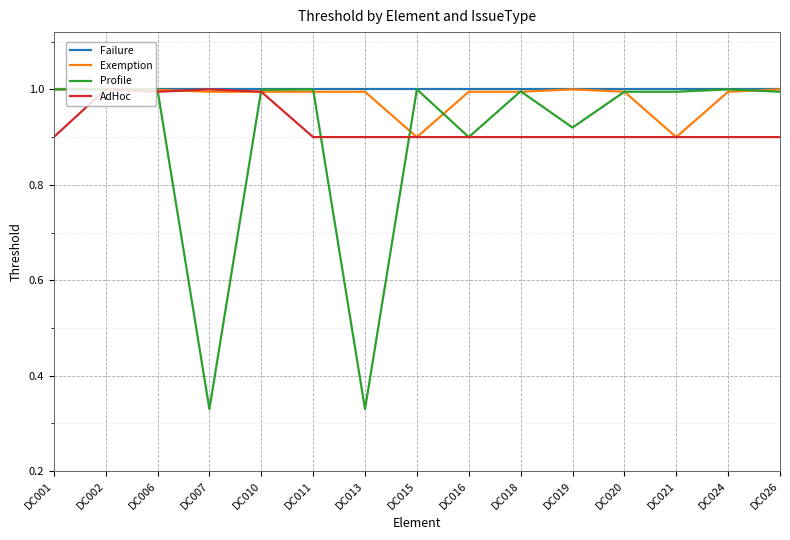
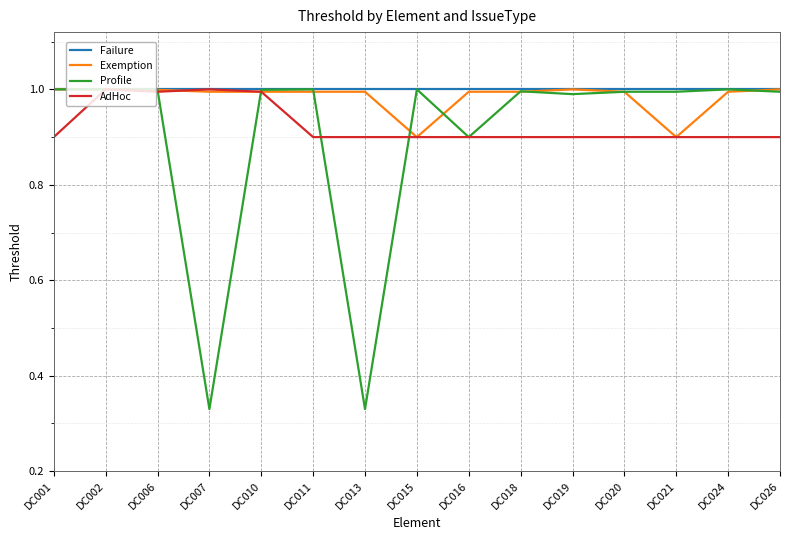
  {
    "Profile": {
      "DC007": 0.33,
      "DC013": 0.33,
-     "DC019": 0.92
+     "DC019": 0.99
    },
    "AdHoc": {
      "DC001": 0.90,
      "DC011": 0.90,
      "DC013": 0.90,
      "DC018": 0.90,
      "DC019": 0.90,
      "DC020": 0.90,
      "DC024": 0.90,
      "DC026": 0.90
    }
  }
